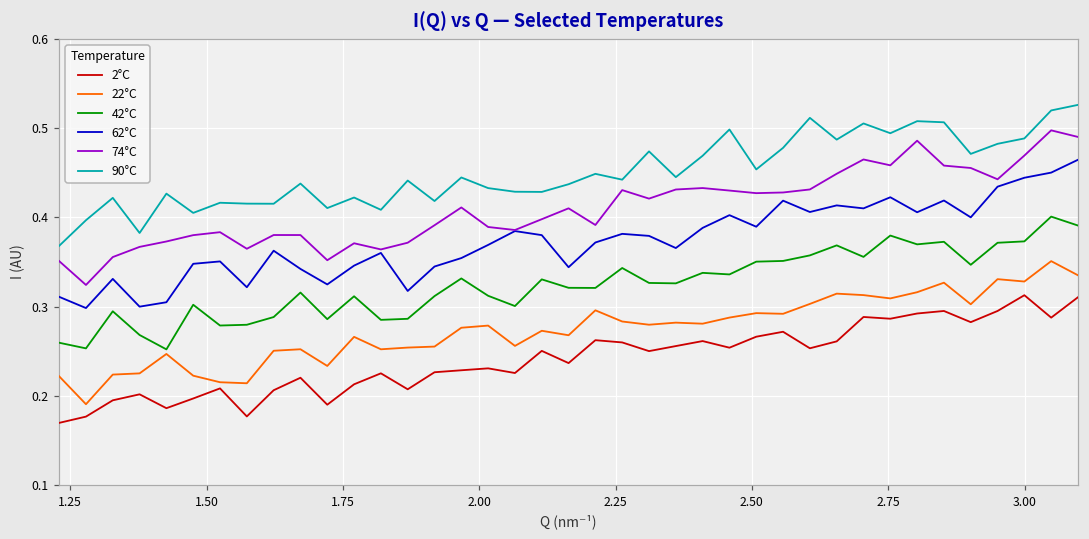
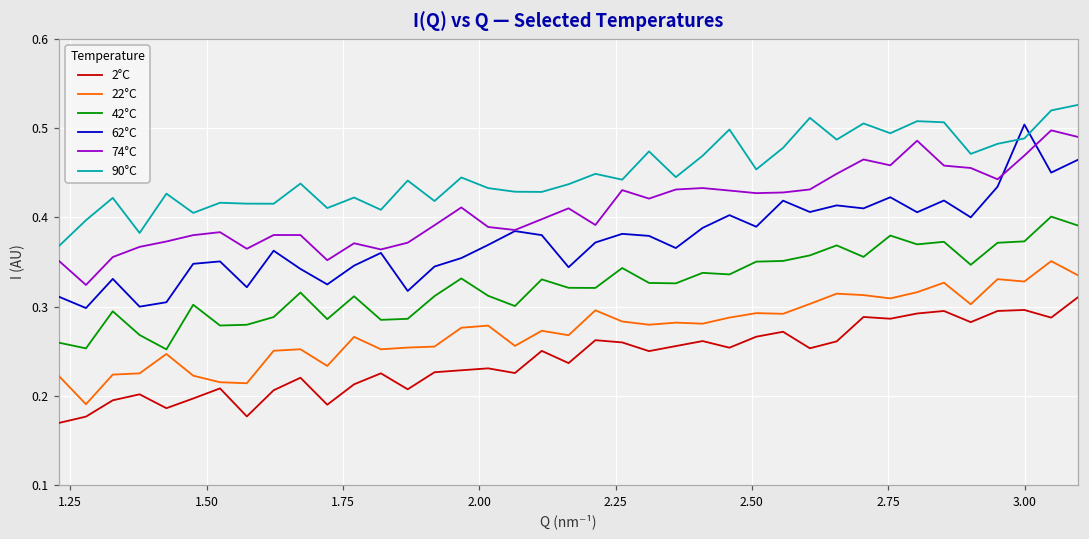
  {
    "2°C": {
-     "3.00": 0.31
+     "3.00": 0.30
    },
    "22°C": {
      "3.00": 0.33
    },
    "42°C": {
      "3.00": 0.37
    },
    "62°C": {
-     "3.00": 0.44
+     "3.00": 0.50
    },
    "74°C": {
      "3.00": 0.47
    },
    "90°C": {
      "3.00": 0.49
    }
  }
